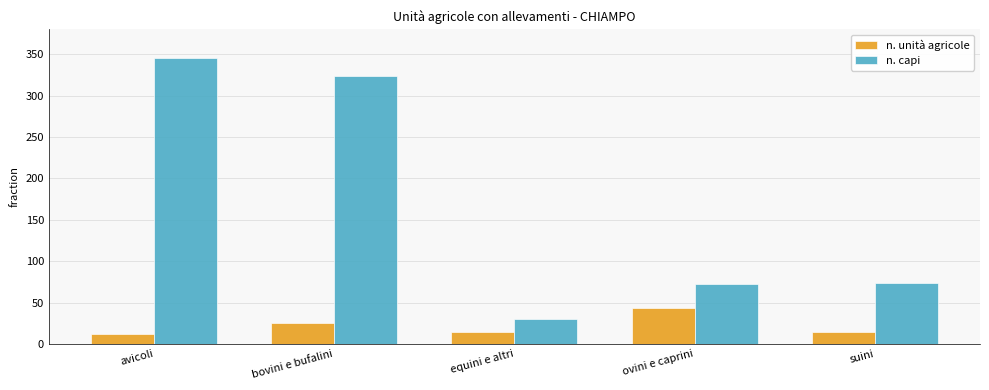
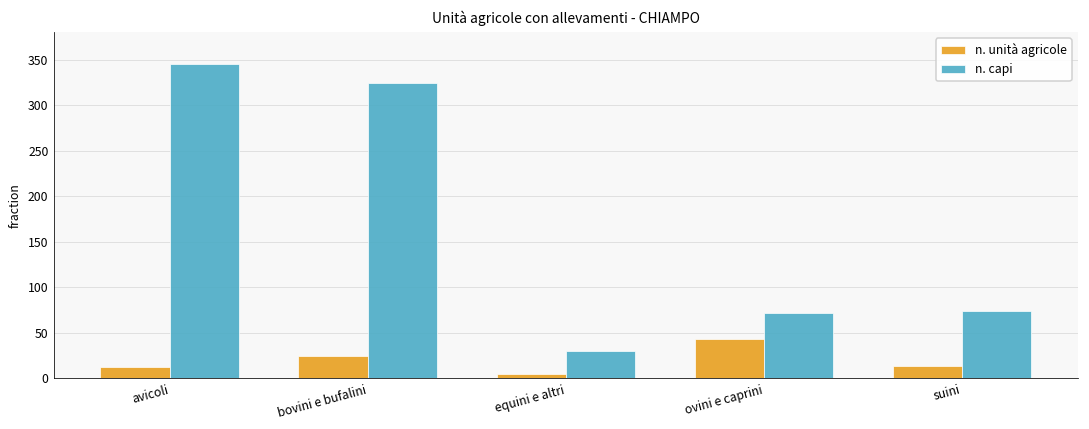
  {
    "n. unità agricole": {
      "avicoli": 10,
      "bovini e bufalini": 30,
-     "equini e altri": 20,
+     "equini e altri": 10,
      "ovini e caprini": 40,
      "suini": 10
    },
    "n. capi": {
      "avicoli": 350,
      "bovini e bufalini": 320,
      "equini e altri": 30,
      "ovini e caprini": 70,
      "suini": 70
    }
  }
